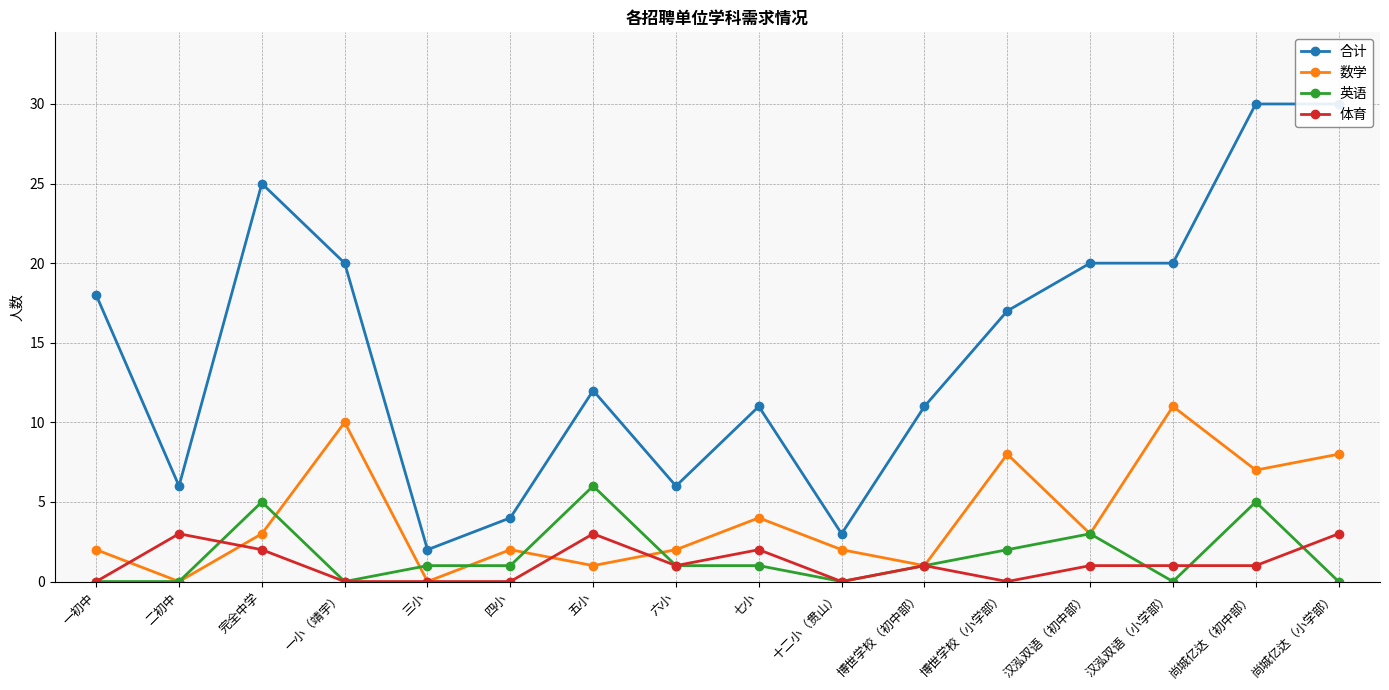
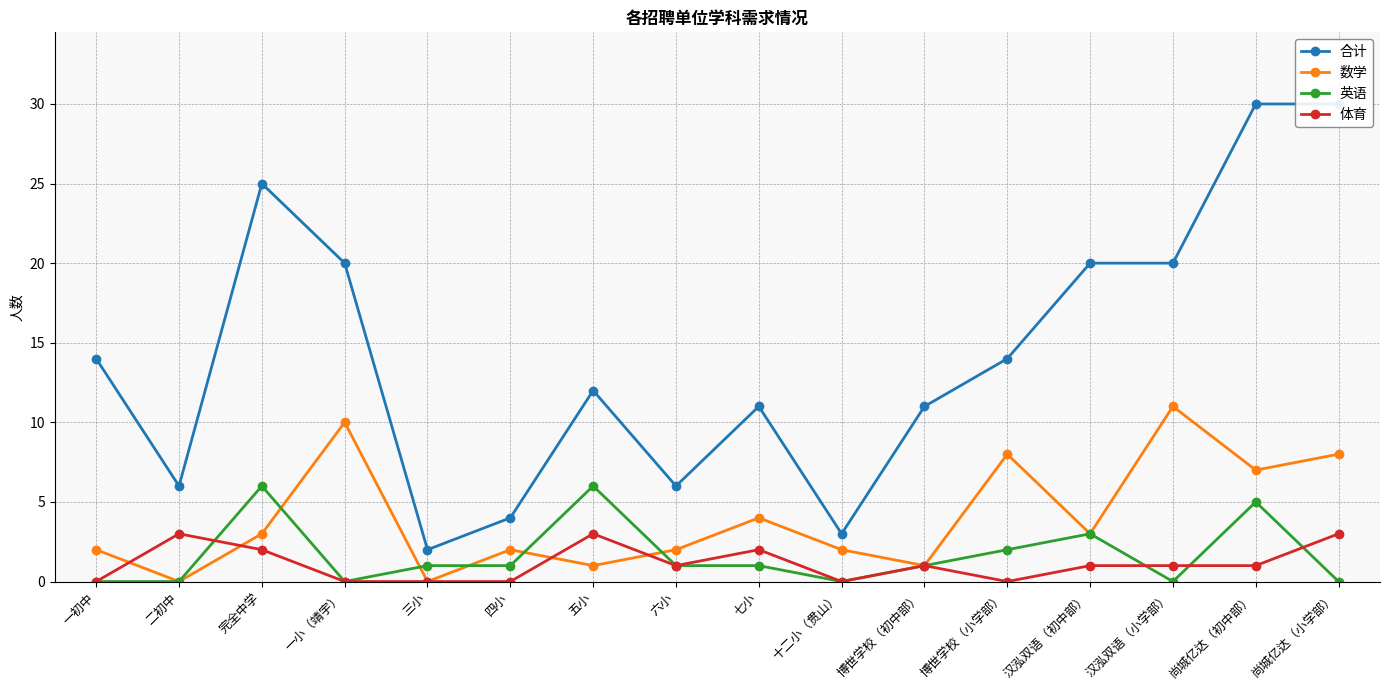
  {
    "合计": {
-     "一初中": 18,
+     "一初中": 14,
      "二初中": 6,
      "完全中学": 25,
      "一小（靖宇）": 20,
      "三小": 2,
      "四小": 4,
      "五小": 12,
      "六小": 6,
      "七小": 11,
      "十二小（贯山）": 3,
      "博世学校（初中部）": 11,
-     "博世学校（小学部）": 17,
+     "博世学校（小学部）": 14,
      "汉泓双语（初中部）": 20,
      "汉泓双语（小学部）": 20,
      "尚城亿达（初中部）": 30
    },
    "数学": {
      "一初中": 2,
      "完全中学": 3,
      "一小（靖宇）": 10,
      "四小": 2,
      "五小": 1,
      "六小": 2,
      "七小": 4,
      "十二小（贯山）": 2,
      "博世学校（小学部）": 8,
      "汉泓双语（小学部）": 11,
      "尚城亿达（初中部）": 7,
      "尚城亿达（小学部）": 8
    },
    "英语": {
-     "完全中学": 5,
+     "完全中学": 6,
      "三小": 1,
      "四小": 1,
      "五小": 6,
      "七小": 1,
      "博世学校（小学部）": 2,
      "汉泓双语（小学部）": 0,
      "尚城亿达（初中部）": 5,
      "尚城亿达（小学部）": 0
    },
    "体育": {
      "二初中": 3,
      "完全中学": 2,
      "四小": 0,
      "五小": 3,
      "七小": 2,
      "博世学校（小学部）": 0,
      "汉泓双语（初中部）": 1,
      "汉泓双语（小学部）": 1,
      "尚城亿达（初中部）": 1,
      "尚城亿达（小学部）": 3
    }
  }
